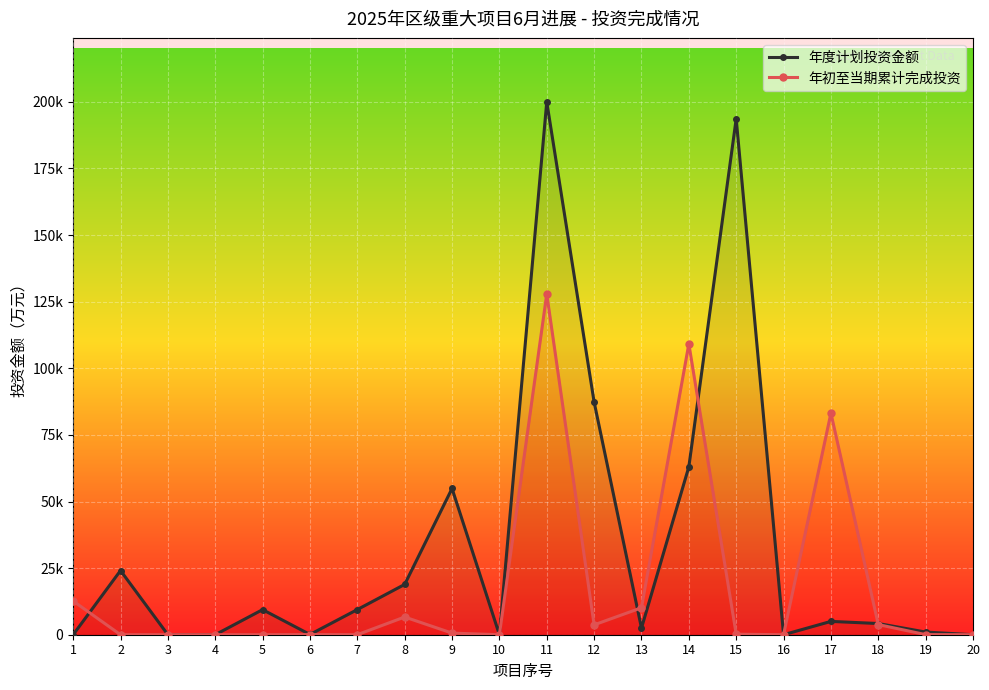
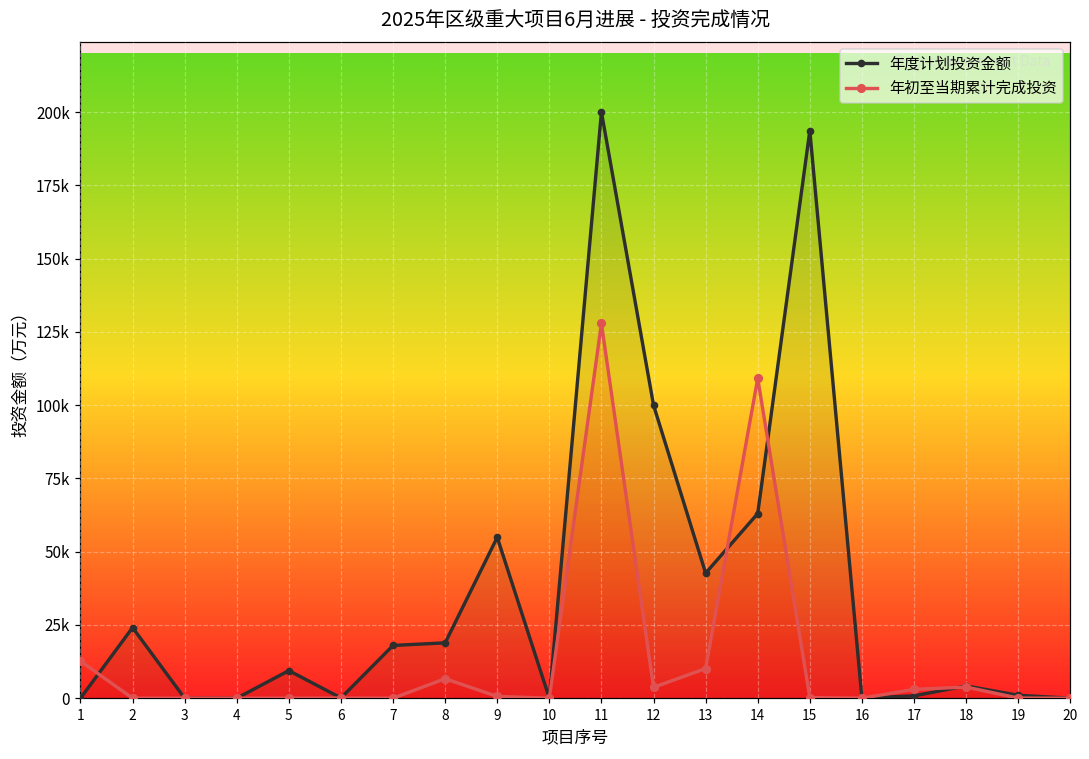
  {
    "年度计划投资金额": {
      "1": 0,
      "2": 24000,
      "5": 9000,
-     "7": 9000,
+     "7": 18000,
      "8": 19000,
      "9": 55000,
      "11": 200000,
-     "12": 87000,
-     "13": 3000,
+     "12": 100000,
+     "13": 43000,
      "14": 63000,
      "15": 194000,
-     "17": 5000
+     "17": 1000
    },
    "年初至当期累计完成投资": {
      "1": 13000,
      "2": 0,
      "5": 0,
      "7": 0,
      "8": 7000,
      "9": 1000,
      "11": 128000,
      "12": 4000,
      "13": 10000,
      "14": 109000,
      "15": 0,
-     "17": 83000
+     "17": 3000
    }
  }
